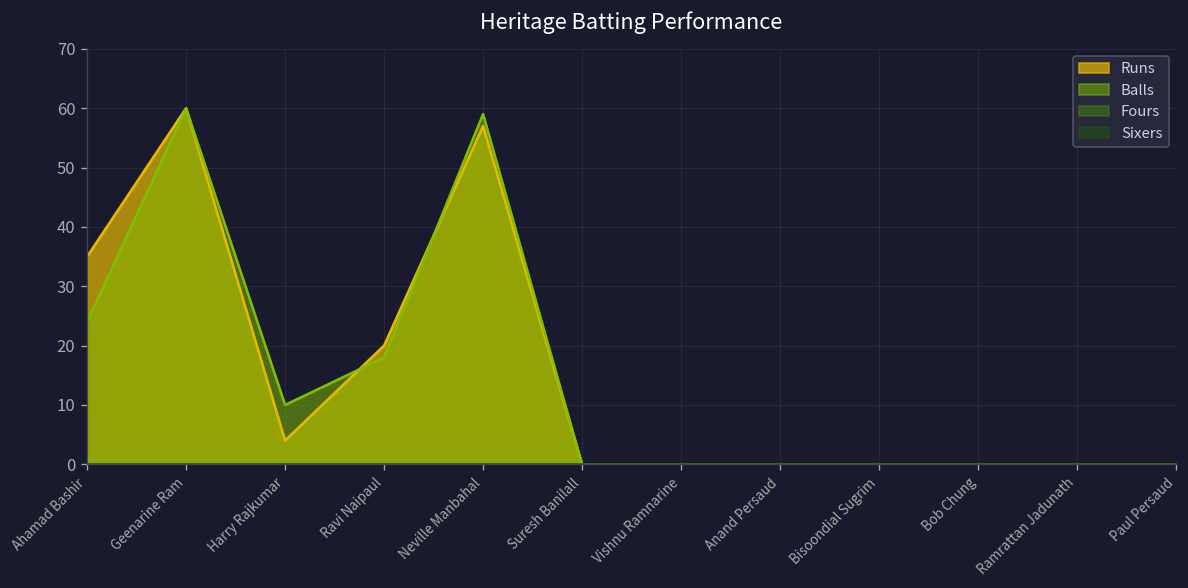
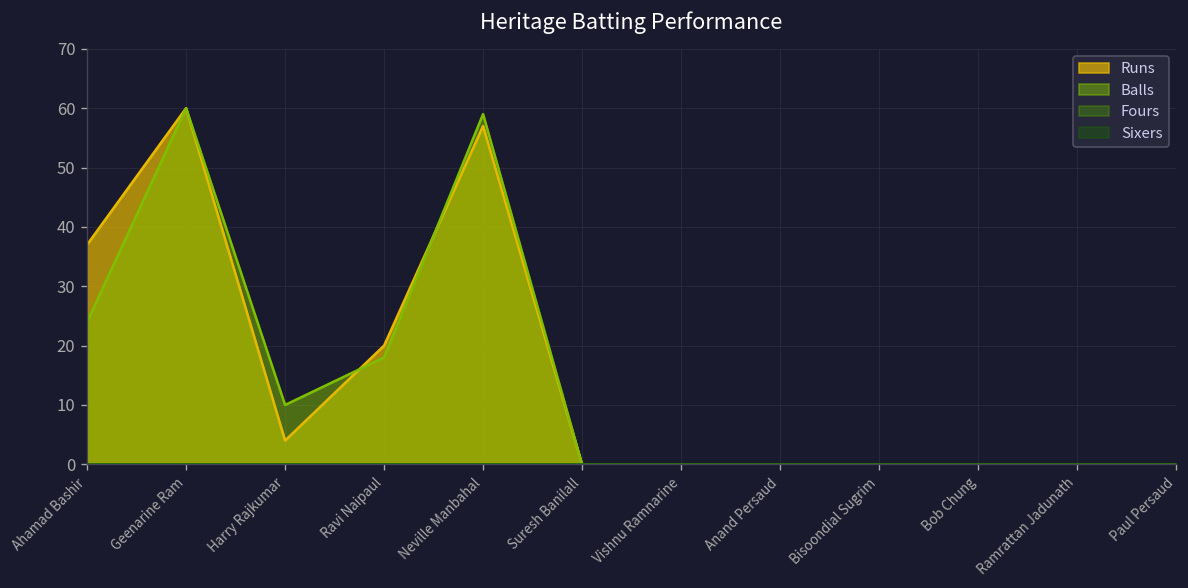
  {
    "Runs": {
-     "Ahamad Bashir": 35,
+     "Ahamad Bashir": 37,
      "Harry Rajkumar": 4,
      "Ravi Naipaul": 20,
      "Neville Manbahal": 57
    },
    "Balls": {
      "Ahamad Bashir": 24,
      "Harry Rajkumar": 10,
      "Ravi Naipaul": 18,
      "Neville Manbahal": 59
    },
    "Sixers": {
      "Ahamad Bashir": 0,
      "Geenarine Ram": 0,
      "Harry Rajkumar": 0,
      "Ravi Naipaul": 0,
      "Neville Manbahal": 0
    }
  }
